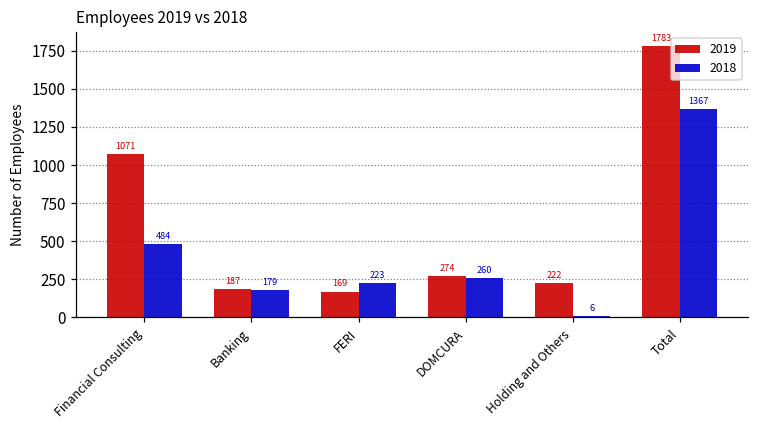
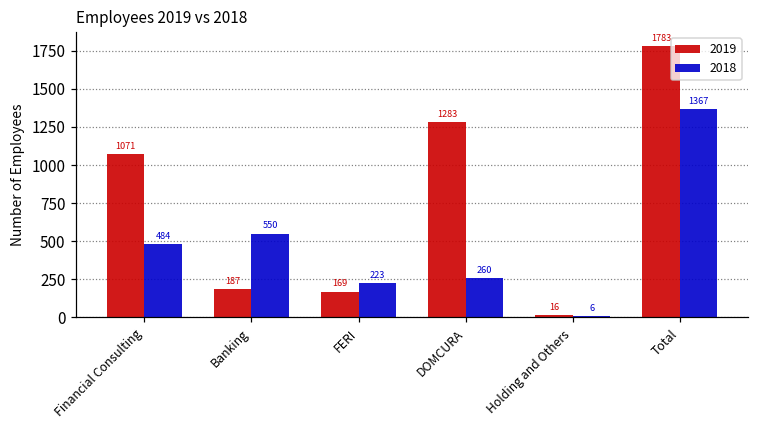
  {
    "2019": {
      "Financial Consulting": 1071,
      "Banking": 187,
      "FERI": 169,
-     "DOMCURA": 274,
-     "Holding and Others": 222
+     "DOMCURA": 1283,
+     "Holding and Others": 16
    },
    "2018": {
      "Financial Consulting": 484,
-     "Banking": 179,
+     "Banking": 550,
      "FERI": 223,
      "DOMCURA": 260,
      "Holding and Others": 6,
      "Total": 1367
    }
  }
